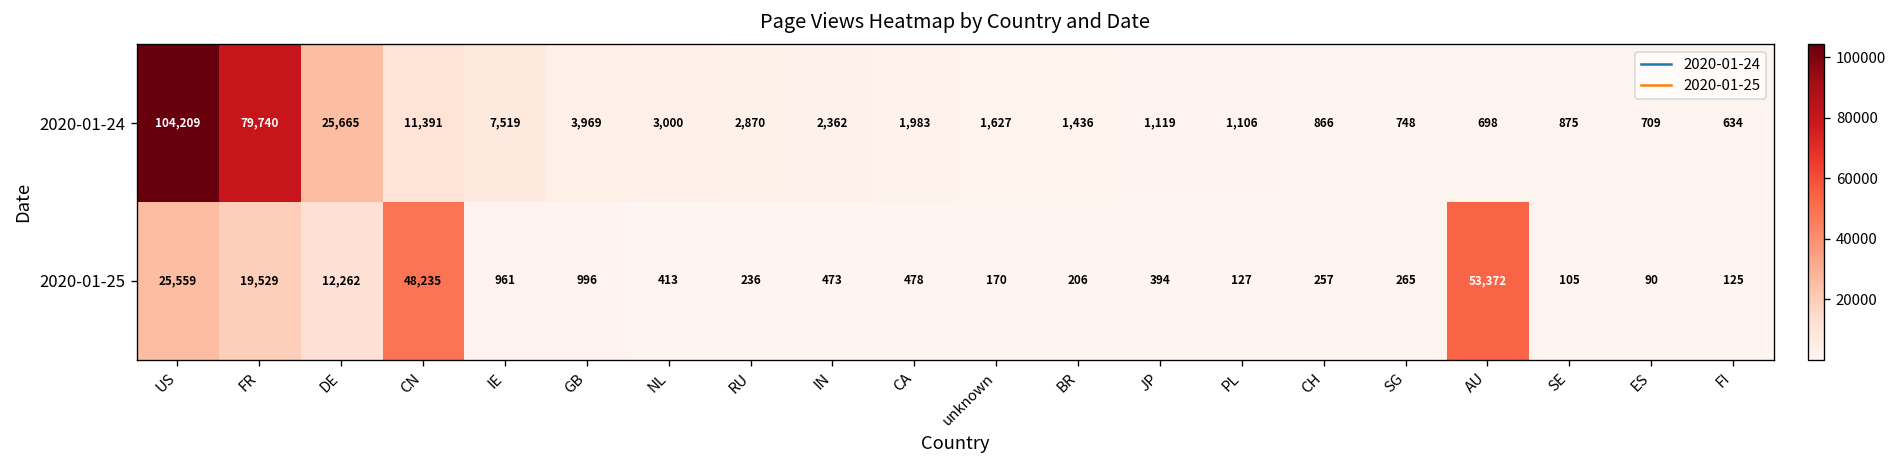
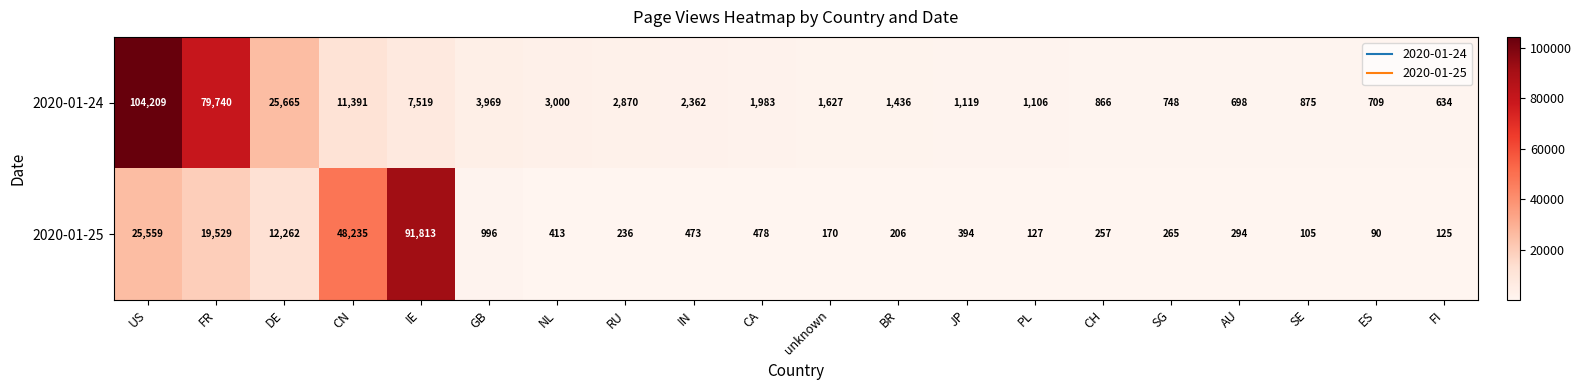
  {
    "2020-01-24": {
      "US": "104,209",
      "FR": "79,740",
      "DE": "25,665",
      "CN": "11,391",
      "IE": "7,519",
      "GB": "3,969",
      "NL": "3,000",
      "RU": "2,870",
      "IN": "2,362",
      "CA": "1,983",
      "unknown": "1,627",
      "BR": "1,436",
      "JP": "1,119",
      "PL": "1,106",
      "CH": "866",
      "SG": "748",
      "AU": "698",
      "SE": "875",
      "ES": "709",
      "FI": "634"
    },
    "2020-01-25": {
      "US": "25,559",
      "FR": "19,529",
      "DE": "12,262",
      "CN": "48,235",
-     "IE": "961",
+     "IE": "91,813",
      "GB": "996",
      "NL": "413",
      "RU": "236",
      "IN": "473",
      "CA": "478",
      "unknown": "170",
      "BR": "206",
      "JP": "394",
      "PL": "127",
      "CH": "257",
      "SG": "265",
-     "AU": "53,372",
+     "AU": "294",
      "SE": "105",
      "ES": "90",
      "FI": "125"
    }
  }
